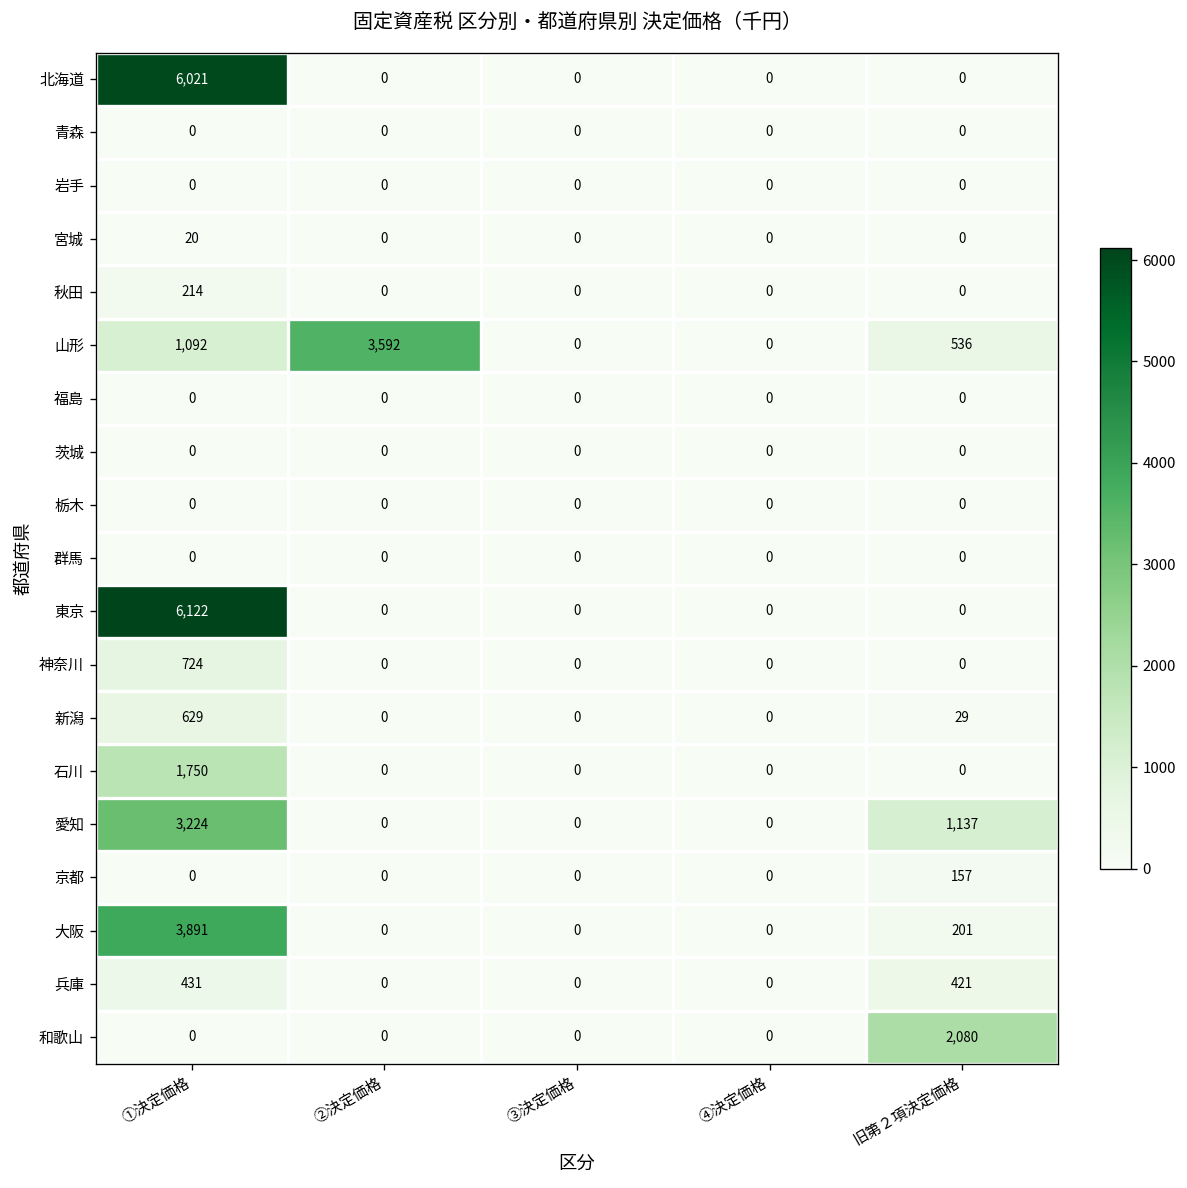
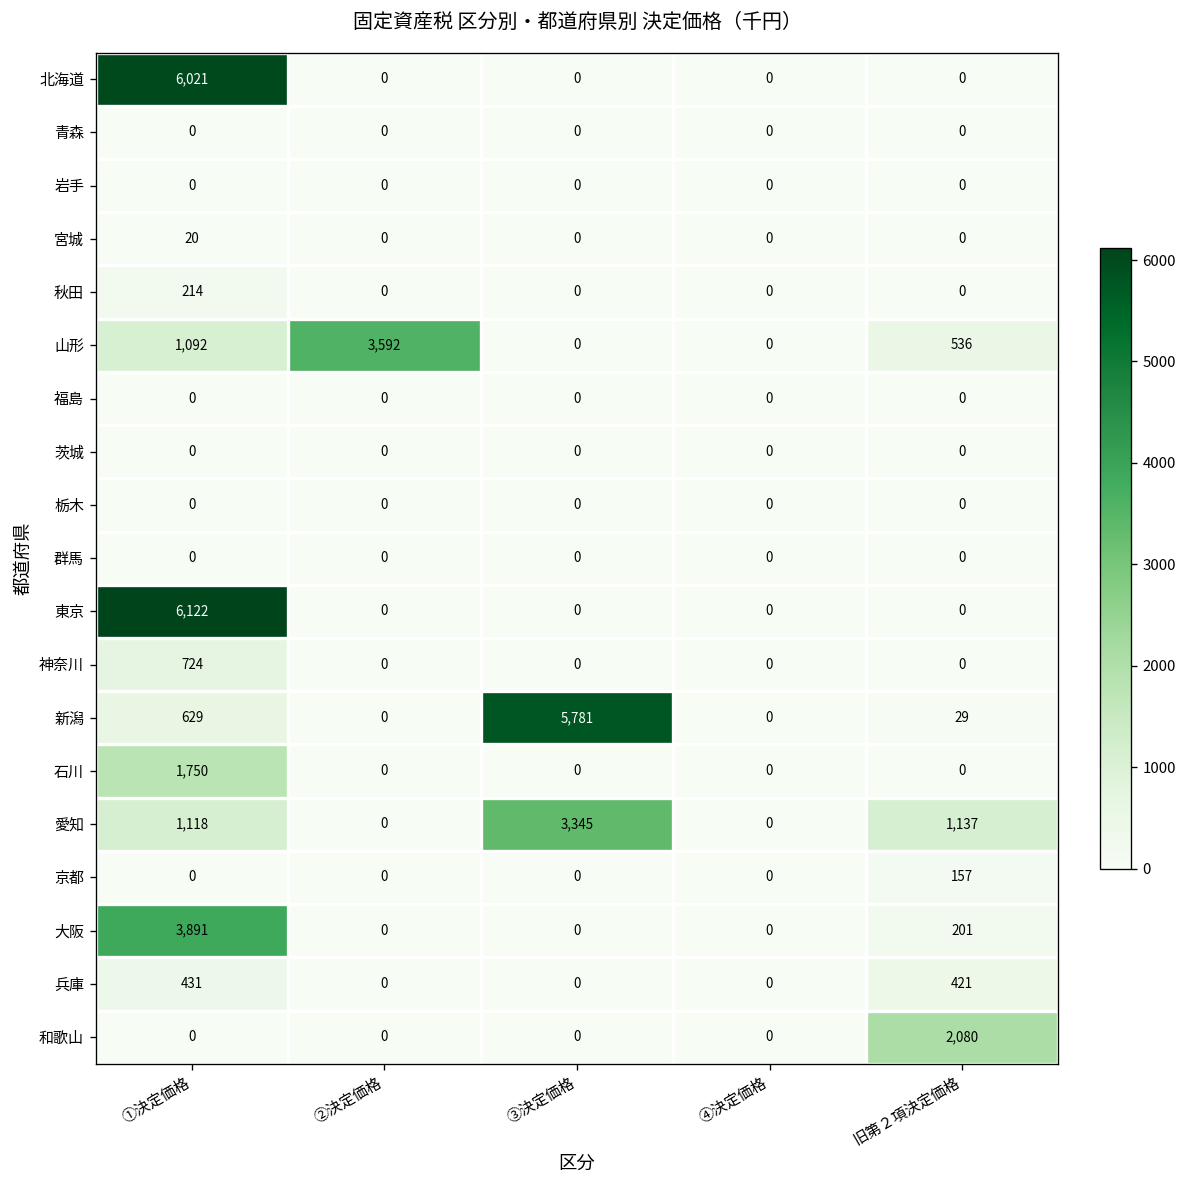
  {
    "北海道": {
      "①決定価格": "6,021",
      "②決定価格": "0",
      "③決定価格": "0",
      "④決定価格": "0",
      "旧第２項決定価格": "0"
    },
    "青森": {
      "①決定価格": "0",
      "②決定価格": "0",
      "③決定価格": "0",
      "④決定価格": "0",
      "旧第２項決定価格": "0"
    },
    "岩手": {
      "①決定価格": "0",
      "②決定価格": "0",
      "③決定価格": "0",
      "④決定価格": "0",
      "旧第２項決定価格": "0"
    },
    "宮城": {
      "①決定価格": "20",
      "②決定価格": "0",
      "③決定価格": "0",
      "④決定価格": "0",
      "旧第２項決定価格": "0"
    },
    "秋田": {
      "①決定価格": "214",
      "②決定価格": "0",
      "③決定価格": "0",
      "④決定価格": "0",
      "旧第２項決定価格": "0"
    },
    "山形": {
      "①決定価格": "1,092",
      "②決定価格": "3,592",
      "③決定価格": "0",
      "④決定価格": "0",
      "旧第２項決定価格": "536"
    },
    "福島": {
      "①決定価格": "0",
      "②決定価格": "0",
      "③決定価格": "0",
      "④決定価格": "0",
      "旧第２項決定価格": "0"
    },
    "茨城": {
      "①決定価格": "0",
      "②決定価格": "0",
      "③決定価格": "0",
      "④決定価格": "0",
      "旧第２項決定価格": "0"
    },
    "栃木": {
      "①決定価格": "0",
      "②決定価格": "0",
      "③決定価格": "0",
      "④決定価格": "0",
      "旧第２項決定価格": "0"
    },
    "群馬": {
      "①決定価格": "0",
      "②決定価格": "0",
      "③決定価格": "0",
      "④決定価格": "0",
      "旧第２項決定価格": "0"
    },
    "東京": {
      "①決定価格": "6,122",
      "②決定価格": "0",
      "③決定価格": "0",
      "④決定価格": "0",
      "旧第２項決定価格": "0"
    },
    "神奈川": {
      "①決定価格": "724",
      "②決定価格": "0",
      "③決定価格": "0",
      "④決定価格": "0",
      "旧第２項決定価格": "0"
    },
    "新潟": {
      "①決定価格": "629",
      "②決定価格": "0",
-     "③決定価格": "0",
+     "③決定価格": "5,781",
      "④決定価格": "0",
      "旧第２項決定価格": "29"
    },
    "石川": {
      "①決定価格": "1,750",
      "②決定価格": "0",
      "③決定価格": "0",
      "④決定価格": "0",
      "旧第２項決定価格": "0"
    },
    "愛知": {
-     "①決定価格": "3,224",
+     "①決定価格": "1,118",
      "②決定価格": "0",
-     "③決定価格": "0",
+     "③決定価格": "3,345",
      "④決定価格": "0",
      "旧第２項決定価格": "1,137"
    },
    "京都": {
      "①決定価格": "0",
      "②決定価格": "0",
      "③決定価格": "0",
      "④決定価格": "0",
      "旧第２項決定価格": "157"
    },
    "大阪": {
      "①決定価格": "3,891",
      "②決定価格": "0",
      "③決定価格": "0",
      "④決定価格": "0",
      "旧第２項決定価格": "201"
    },
    "兵庫": {
      "①決定価格": "431",
      "②決定価格": "0",
      "③決定価格": "0",
      "④決定価格": "0",
      "旧第２項決定価格": "421"
    },
    "和歌山": {
      "①決定価格": "0",
      "②決定価格": "0",
      "③決定価格": "0",
      "④決定価格": "0",
      "旧第２項決定価格": "2,080"
    }
  }
